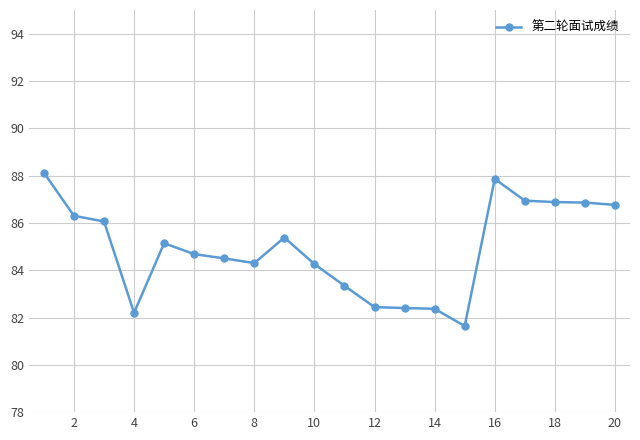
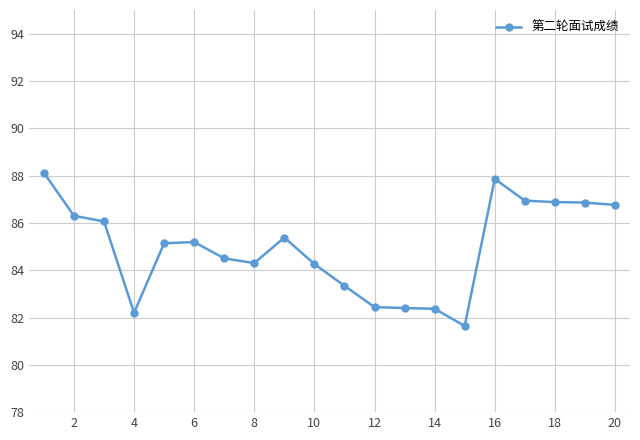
  {
    "2": 86.3,
    "4": 82.2,
-   "6": 84.7,
+   "6": 85.2,
    "8": 84.3,
    "10": 84.3,
    "12": 82.4,
    "14": 82.4,
    "16": 87.9,
    "18": 86.9,
    "20": 86.8
  }
